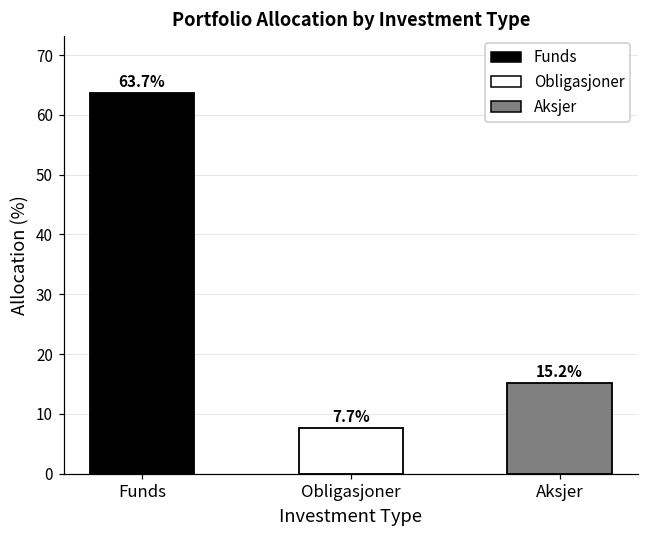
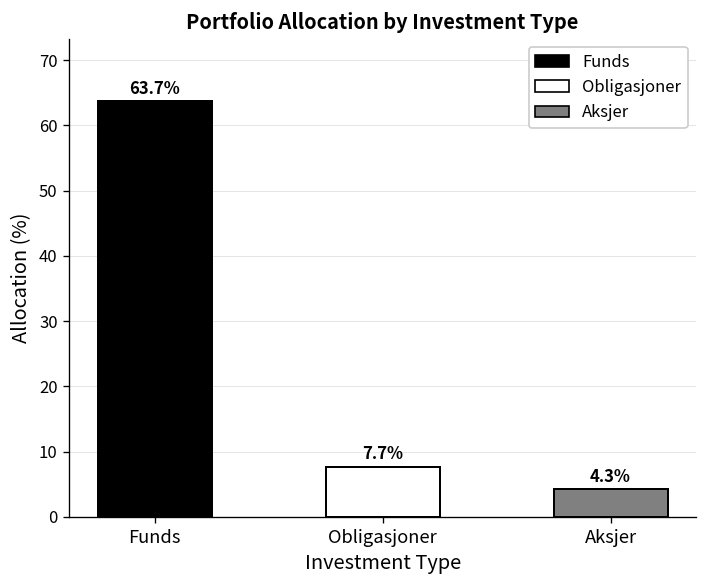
  {
    "Funds": "63.7%",
    "Obligasjoner": "7.7%",
-   "Aksjer": "15.2%"
+   "Aksjer": "4.3%"
  }
